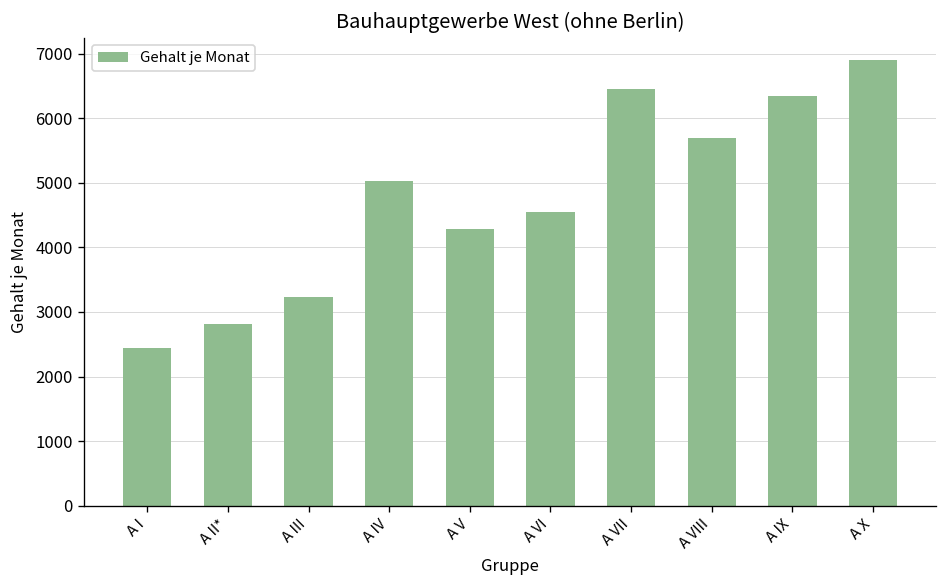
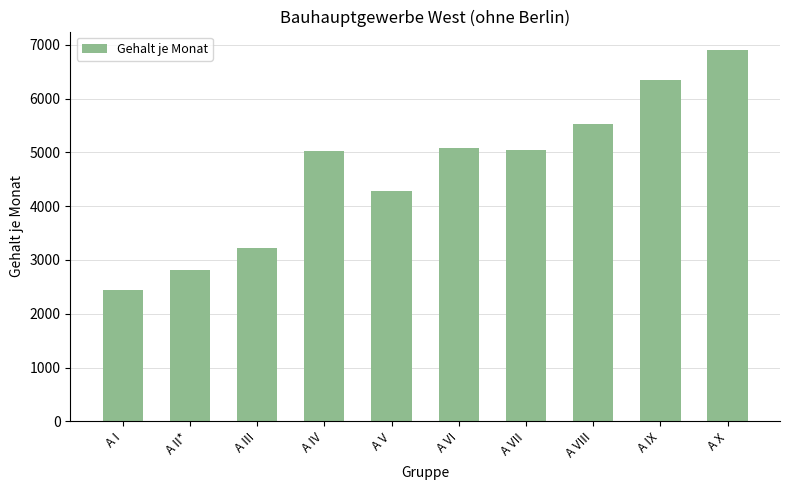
  {
    "A I": 2400,
    "A II*": 2800,
    "A III": 3200,
    "A IV": 5000,
    "A V": 4300,
-   "A VI": 4600,
-   "A VII": 6500,
-   "A VIII": 5700,
+   "A VI": 5100,
+   "A VII": 5000,
+   "A VIII": 5500,
    "A IX": 6300,
    "A X": 6900
  }
